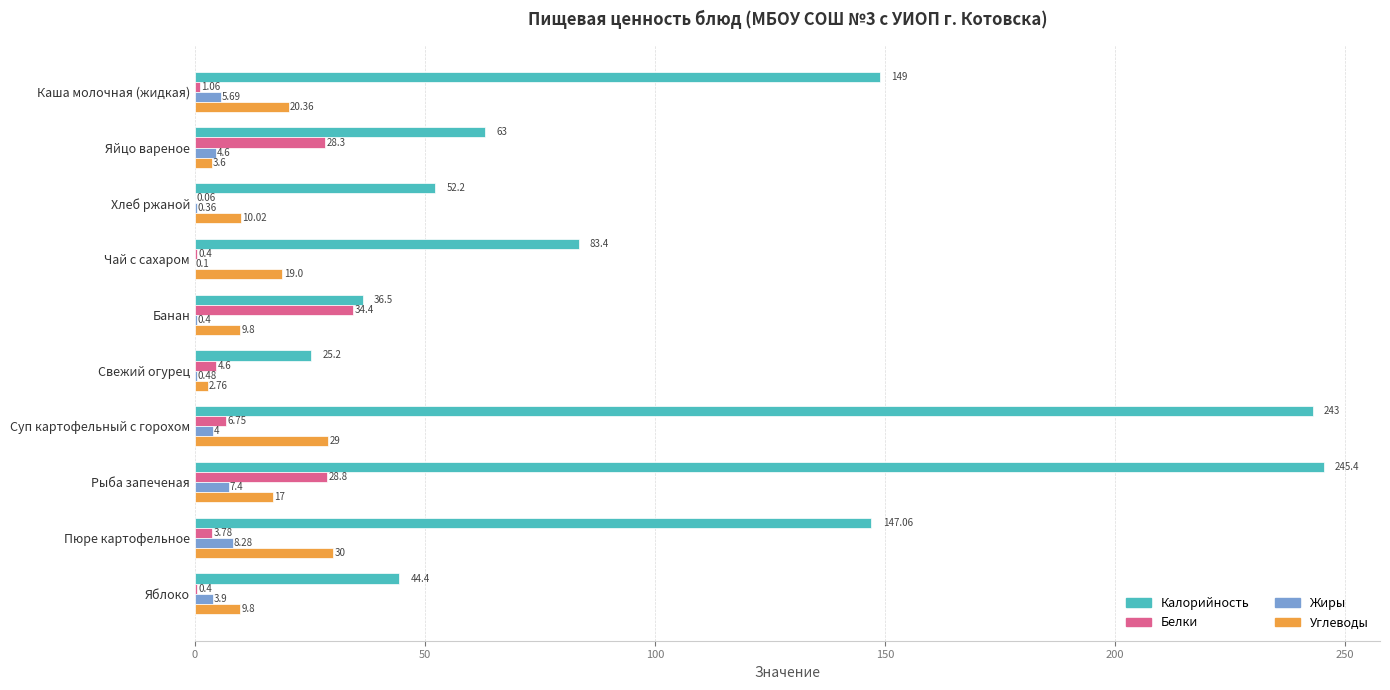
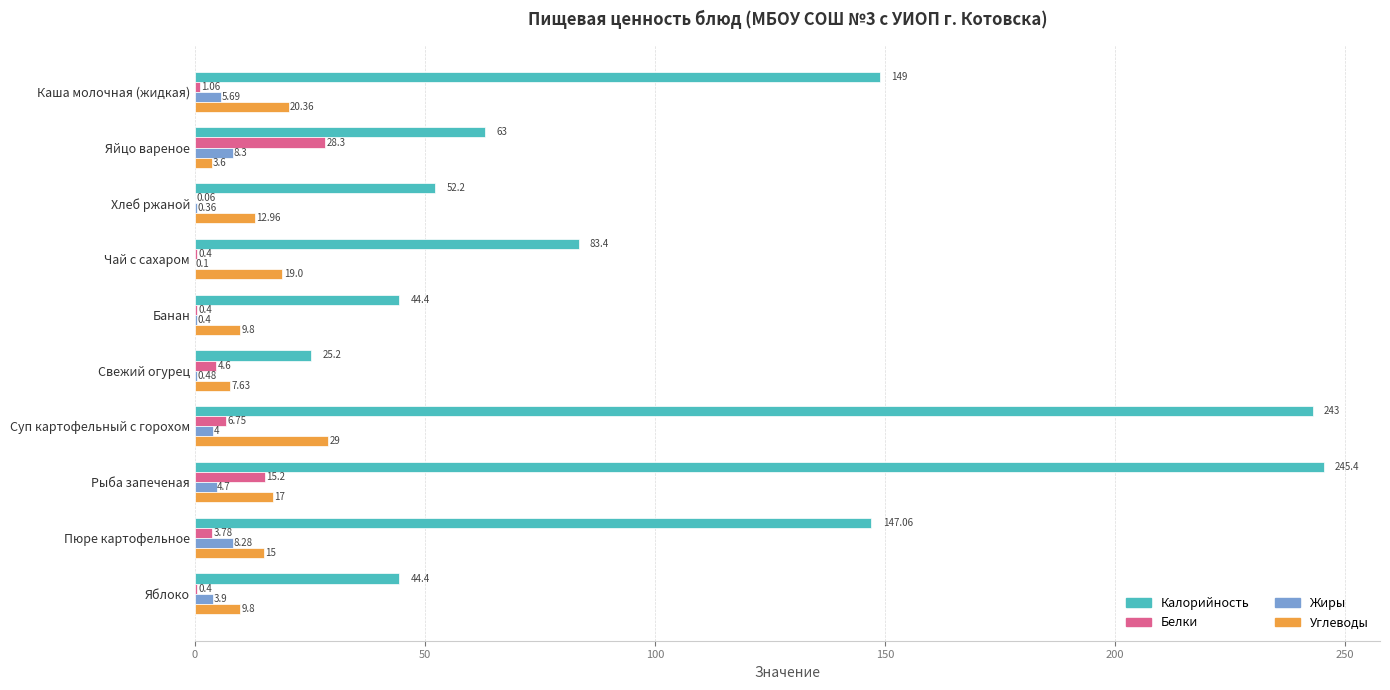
  {
    "Калорийность": {
      "Каша молочная (жидкая)": 149,
      "Яйцо вареное": 63,
      "Хлеб ржаной": 52.2,
      "Чай с сахаром": 83.4,
-     "Банан": 36.5,
+     "Банан": 44.4,
      "Свежий огурец": 25.2,
      "Суп картофельный с горохом": 243,
      "Рыба запеченая": 245.4,
      "Пюре картофельное": 147.06,
      "Яблоко": 44.4
    },
    "Белки": {
      "Каша молочная (жидкая)": 1.06,
      "Яйцо вареное": 28.3,
      "Хлеб ржаной": 0.06,
      "Чай с сахаром": 0.4,
-     "Банан": 34.4,
+     "Банан": 0.4,
      "Свежий огурец": 4.6,
      "Суп картофельный с горохом": 6.75,
-     "Рыба запеченая": 28.8,
+     "Рыба запеченая": 15.2,
      "Пюре картофельное": 3.78,
      "Яблоко": 0.4
    },
    "Жиры": {
      "Каша молочная (жидкая)": 5.69,
-     "Яйцо вареное": 4.6,
+     "Яйцо вареное": 8.3,
      "Хлеб ржаной": 0.36,
      "Чай с сахаром": 0.1,
      "Банан": 0.4,
      "Свежий огурец": 0.48,
      "Суп картофельный с горохом": 4,
-     "Рыба запеченая": 7.4,
+     "Рыба запеченая": 4.7,
      "Пюре картофельное": 8.28,
      "Яблоко": 3.9
    },
    "Углеводы": {
      "Каша молочная (жидкая)": 20.36,
      "Яйцо вареное": 3.6,
-     "Хлеб ржаной": 10.02,
+     "Хлеб ржаной": 12.96,
      "Чай с сахаром": 19.0,
      "Банан": 9.8,
-     "Свежий огурец": 2.76,
+     "Свежий огурец": 7.63,
      "Суп картофельный с горохом": 29,
      "Рыба запеченая": 17,
-     "Пюре картофельное": 30,
+     "Пюре картофельное": 15,
      "Яблоко": 9.8
    }
  }
